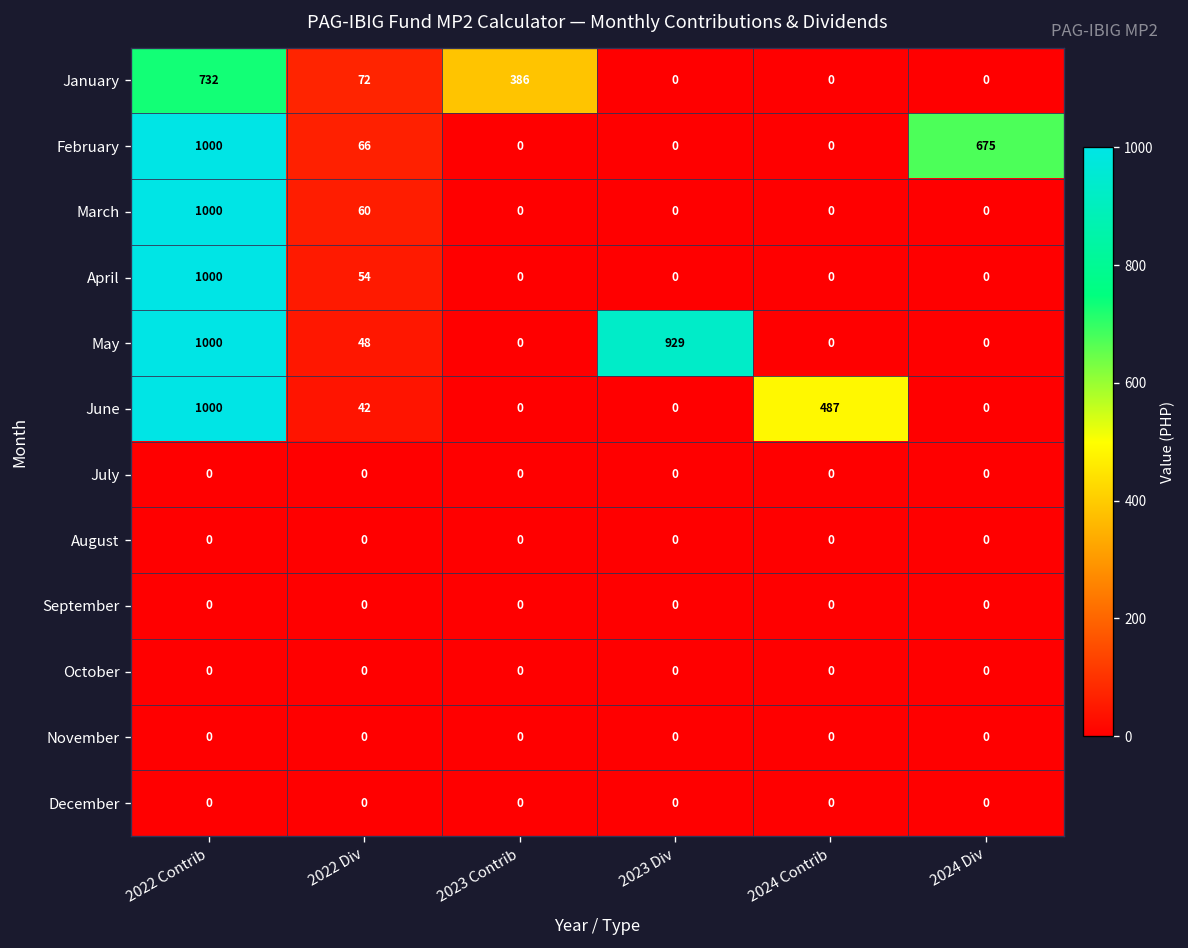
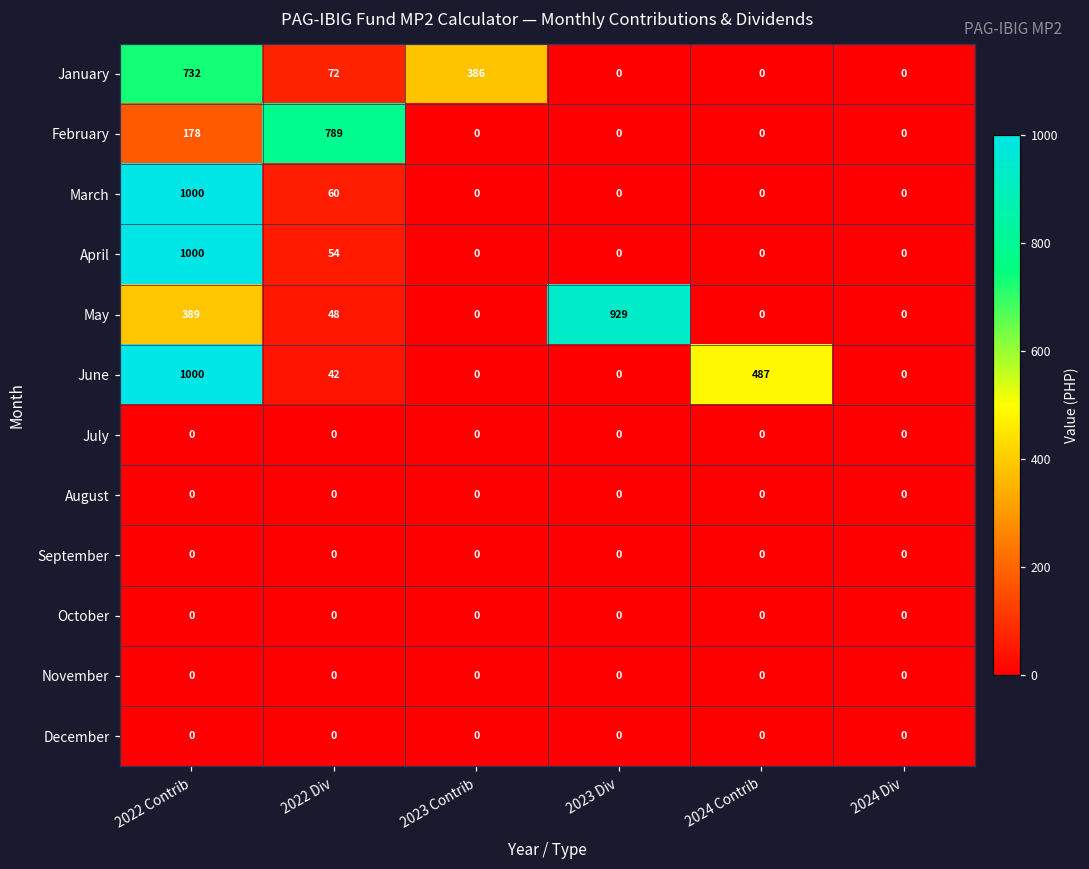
  {
    "January": {
      "2022 Contrib": 732,
      "2022 Div": 72,
      "2023 Contrib": 386,
      "2023 Div": 0,
      "2024 Contrib": 0,
      "2024 Div": 0
    },
    "February": {
-     "2022 Contrib": 1000,
-     "2022 Div": 66,
+     "2022 Contrib": 178,
+     "2022 Div": 789,
      "2023 Contrib": 0,
      "2023 Div": 0,
      "2024 Contrib": 0,
-     "2024 Div": 675
+     "2024 Div": 0
    },
    "March": {
      "2022 Contrib": 1000,
      "2022 Div": 60,
      "2023 Contrib": 0,
      "2023 Div": 0,
      "2024 Contrib": 0,
      "2024 Div": 0
    },
    "April": {
      "2022 Contrib": 1000,
      "2022 Div": 54,
      "2023 Contrib": 0,
      "2023 Div": 0,
      "2024 Contrib": 0,
      "2024 Div": 0
    },
    "May": {
-     "2022 Contrib": 1000,
+     "2022 Contrib": 389,
      "2022 Div": 48,
      "2023 Contrib": 0,
      "2023 Div": 929,
      "2024 Contrib": 0,
      "2024 Div": 0
    },
    "June": {
      "2022 Contrib": 1000,
      "2022 Div": 42,
      "2023 Contrib": 0,
      "2023 Div": 0,
      "2024 Contrib": 487,
      "2024 Div": 0
    },
    "July": {
      "2022 Contrib": 0,
      "2022 Div": 0,
      "2023 Contrib": 0,
      "2023 Div": 0,
      "2024 Contrib": 0,
      "2024 Div": 0
    },
    "August": {
      "2022 Contrib": 0,
      "2022 Div": 0,
      "2023 Contrib": 0,
      "2023 Div": 0,
      "2024 Contrib": 0,
      "2024 Div": 0
    },
    "September": {
      "2022 Contrib": 0,
      "2022 Div": 0,
      "2023 Contrib": 0,
      "2023 Div": 0,
      "2024 Contrib": 0,
      "2024 Div": 0
    },
    "October": {
      "2022 Contrib": 0,
      "2022 Div": 0,
      "2023 Contrib": 0,
      "2023 Div": 0,
      "2024 Contrib": 0,
      "2024 Div": 0
    },
    "November": {
      "2022 Contrib": 0,
      "2022 Div": 0,
      "2023 Contrib": 0,
      "2023 Div": 0,
      "2024 Contrib": 0,
      "2024 Div": 0
    },
    "December": {
      "2022 Contrib": 0,
      "2022 Div": 0,
      "2023 Contrib": 0,
      "2023 Div": 0,
      "2024 Contrib": 0,
      "2024 Div": 0
    }
  }
